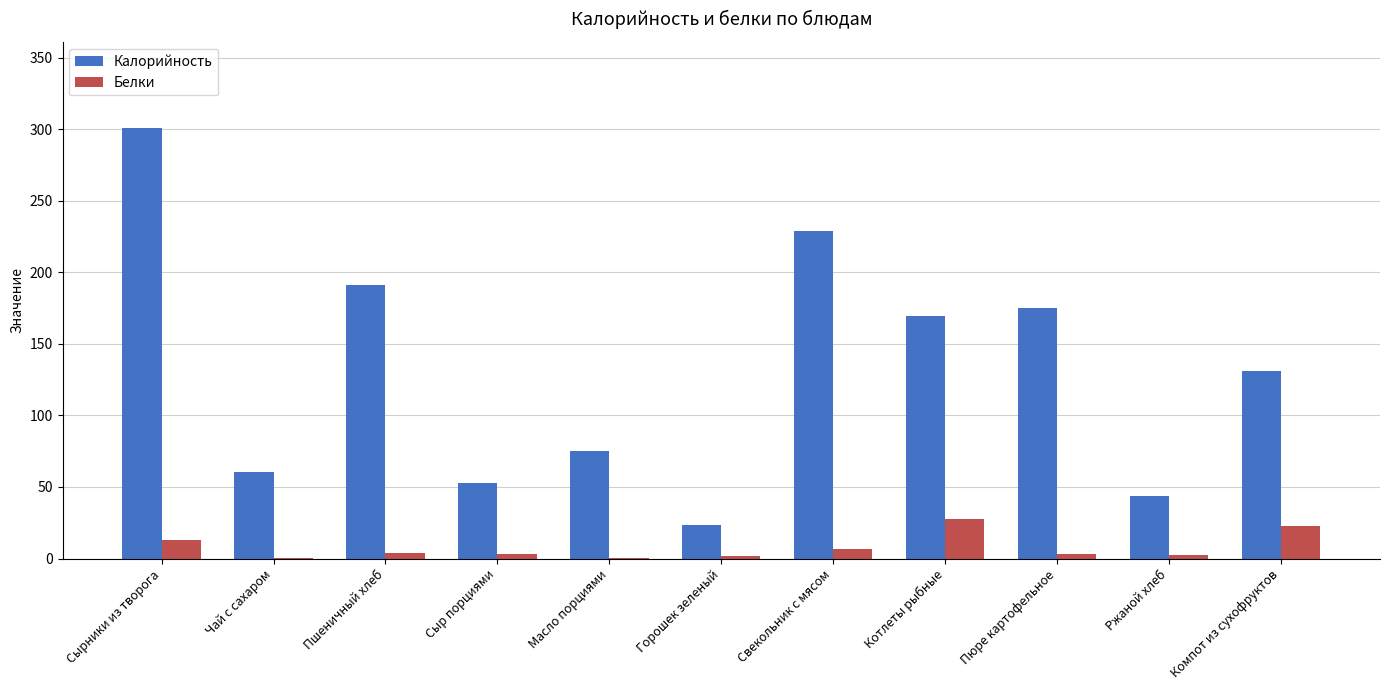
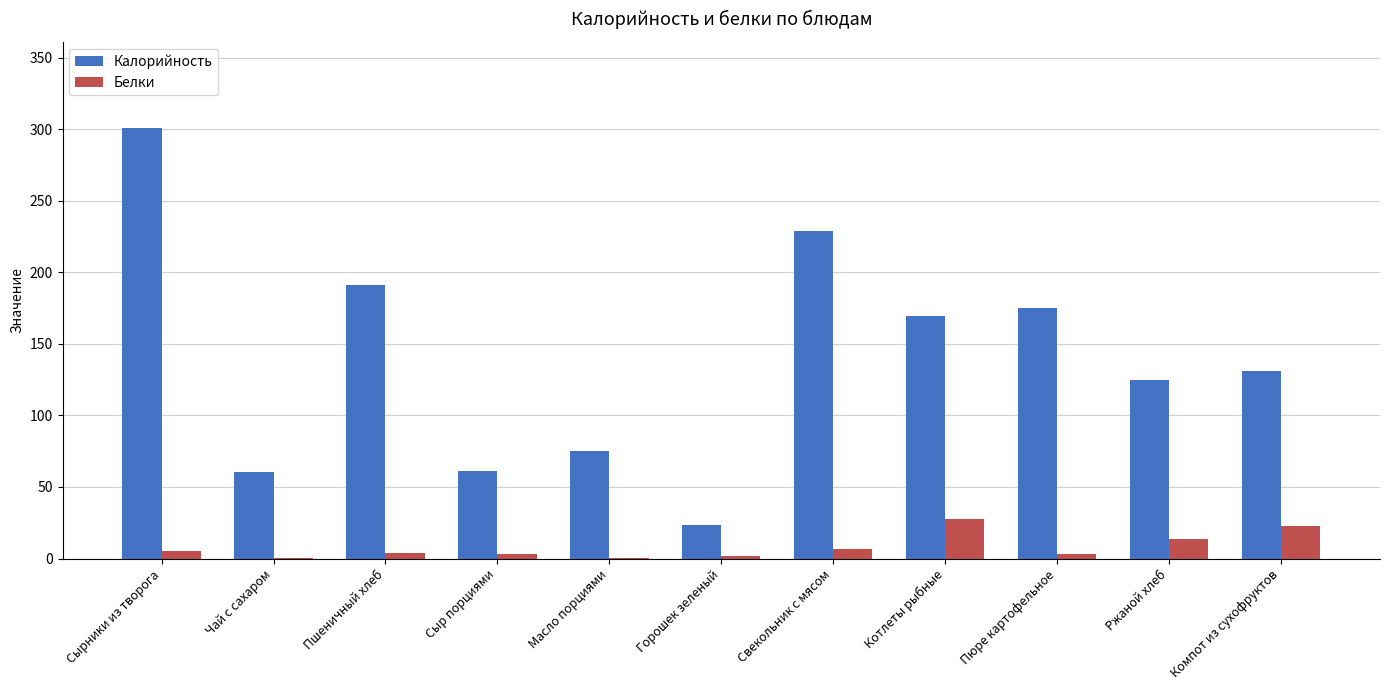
  {
    "Калорийность": {
      "Сырники из творога": 301,
      "Чай с сахаром": 61,
      "Пшеничный хлеб": 191,
-     "Сыр порциями": 53,
+     "Сыр порциями": 61,
      "Масло порциями": 75,
      "Горошек зеленый": 23,
      "Свекольник с мясом": 229,
      "Котлеты рыбные": 170,
      "Пюре картофельное": 175,
-     "Ржаной хлеб": 44,
+     "Ржаной хлеб": 125,
      "Компот из сухофруктов": 131
    },
    "Белки": {
-     "Сырники из творога": 13,
+     "Сырники из творога": 5,
      "Пшеничный хлеб": 4,
      "Сыр порциями": 3,
      "Горошек зеленый": 2,
      "Свекольник с мясом": 7,
      "Котлеты рыбные": 28,
      "Пюре картофельное": 3,
-     "Ржаной хлеб": 3,
+     "Ржаной хлеб": 14,
      "Компот из сухофруктов": 23
    }
  }
